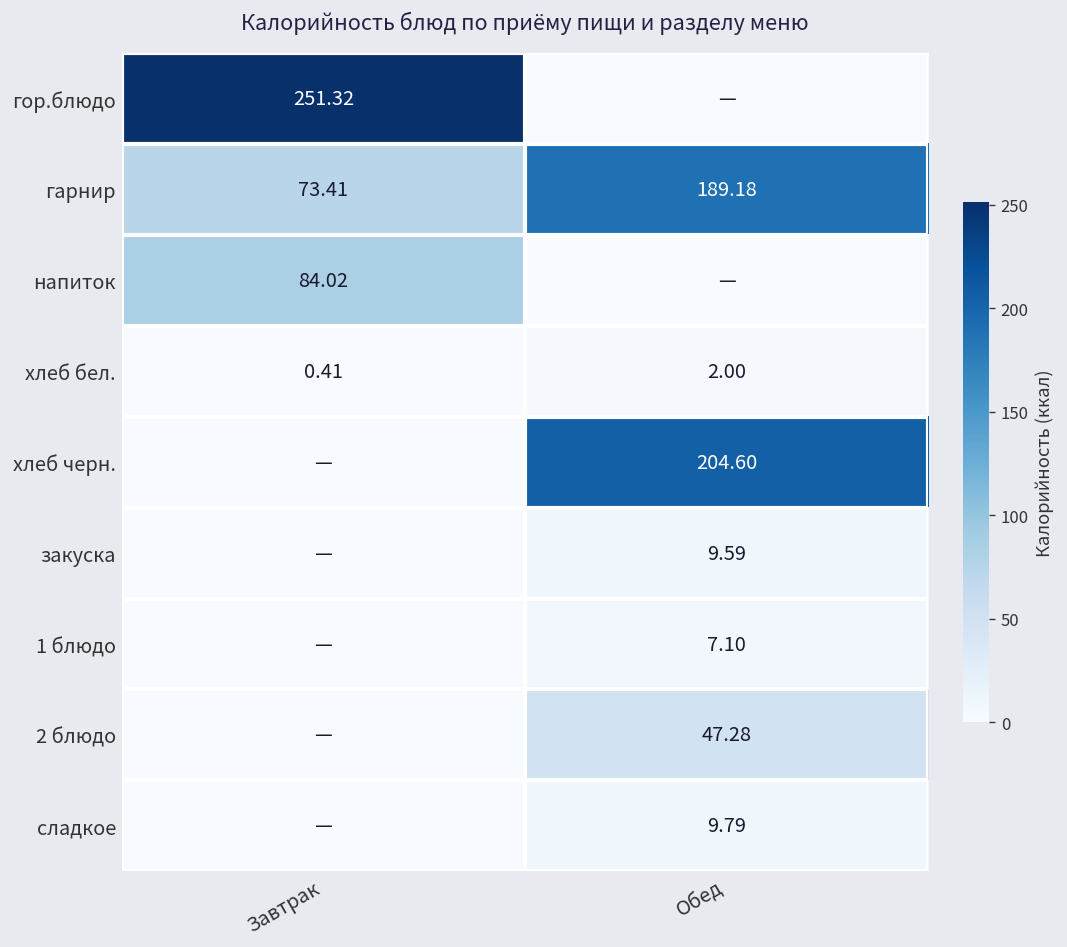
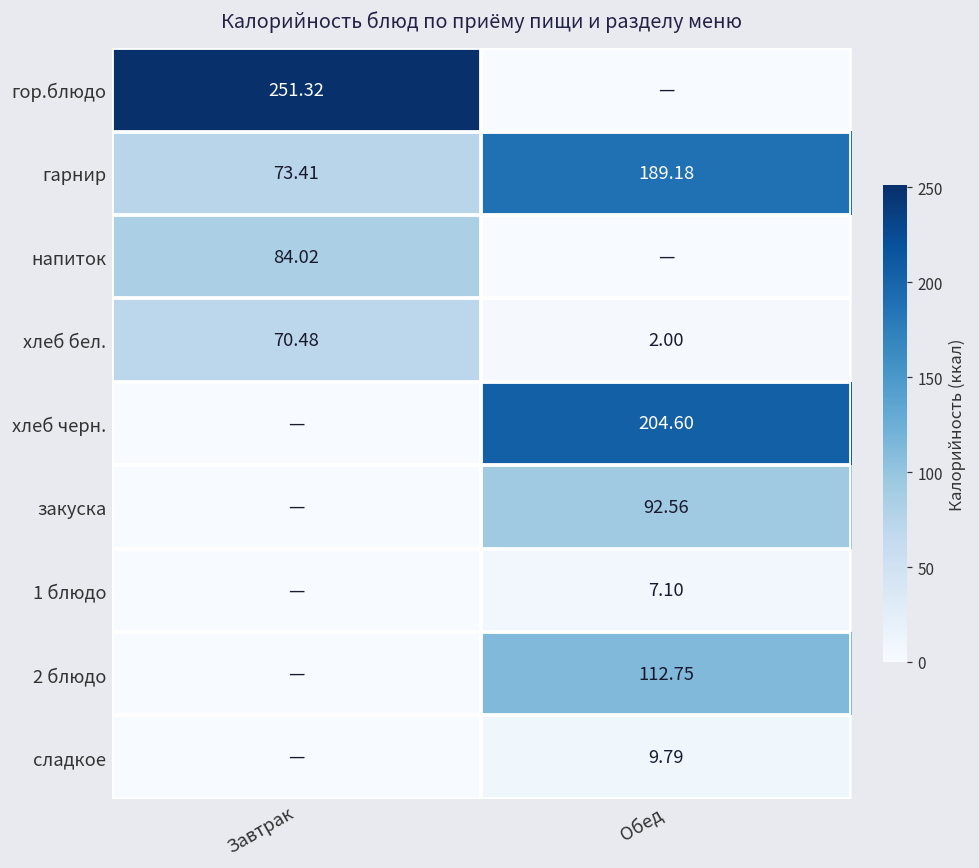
  {
    "гор.блюдо": {
      "Завтрак": 251.32
    },
    "гарнир": {
      "Завтрак": 73.41,
      "Обед": 189.18
    },
    "напиток": {
      "Завтрак": 84.02
    },
    "хлеб бел.": {
-     "Завтрак": 0.41,
+     "Завтрак": 70.48,
      "Обед": 2.00
    },
    "хлеб черн.": {
      "Обед": 204.60
    },
    "закуска": {
-     "Обед": 9.59
+     "Обед": 92.56
    },
    "1 блюдо": {
      "Обед": 7.10
    },
    "2 блюдо": {
-     "Обед": 47.28
+     "Обед": 112.75
    },
    "сладкое": {
      "Обед": 9.79
    }
  }
